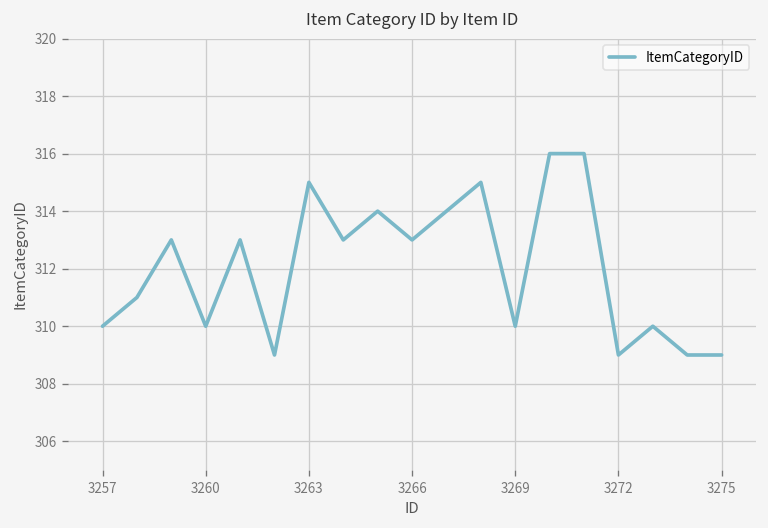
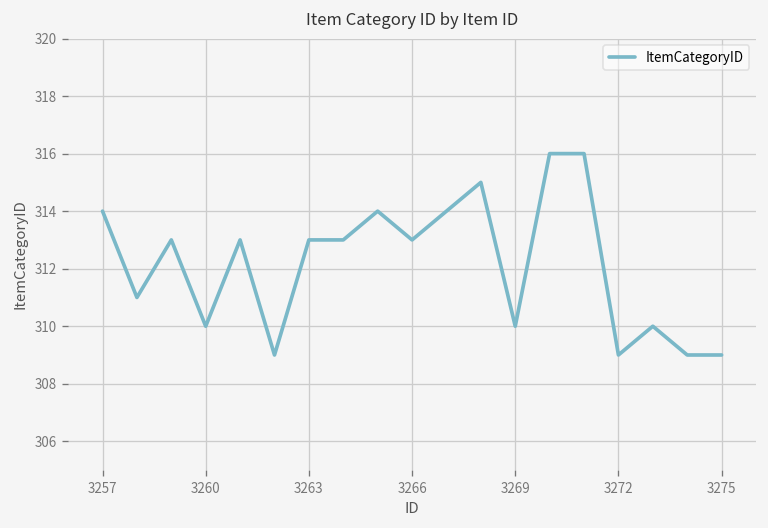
  {
-   "3257": 310,
+   "3257": 314,
    "3260": 310,
-   "3263": 315,
+   "3263": 313,
    "3266": 313,
    "3269": 310,
    "3272": 309,
    "3275": 309
  }
